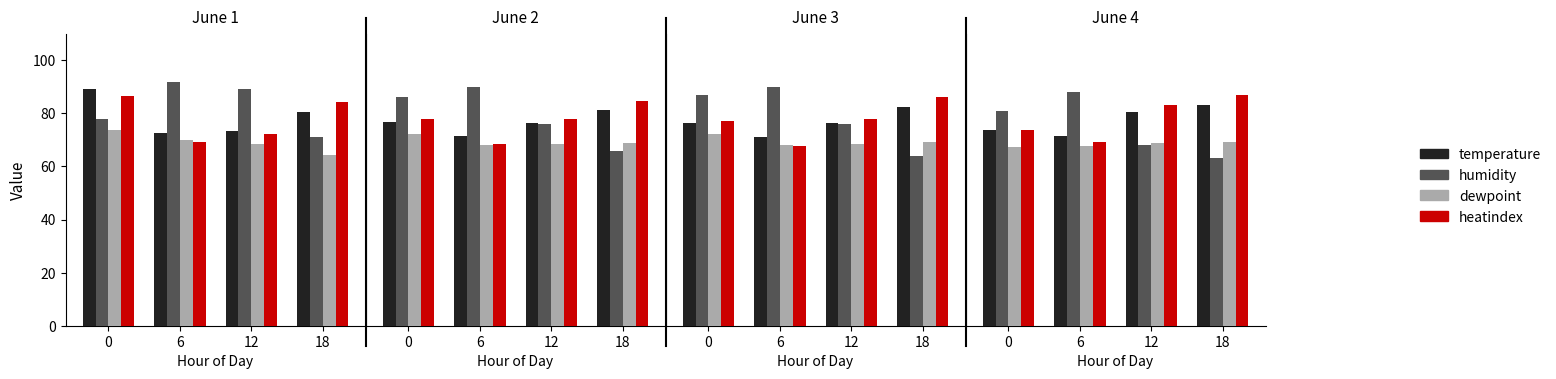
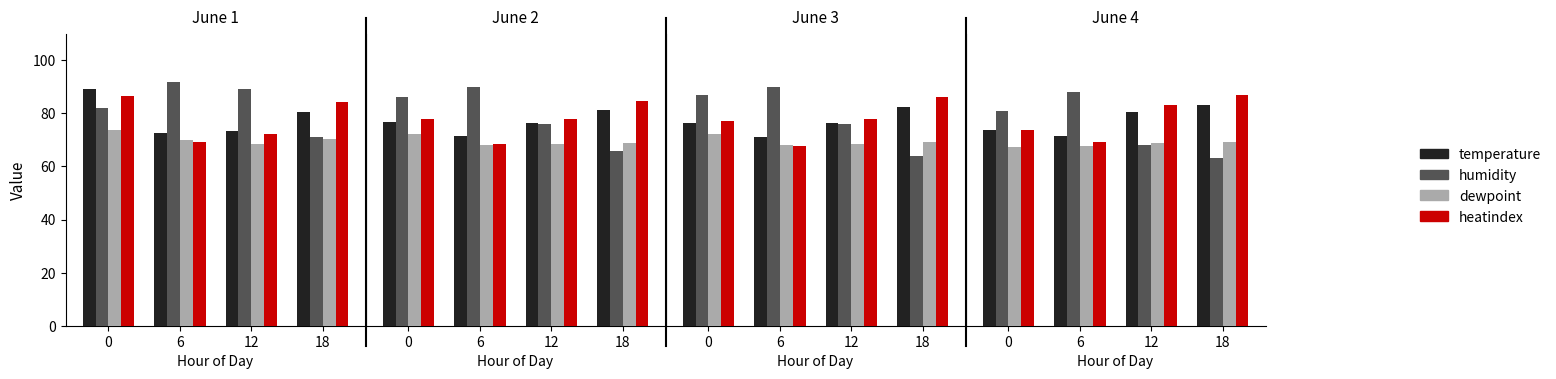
  {
    "June 1": {
      "temperature": {
        "0": 89,
        "6": 73,
        "12": 73,
        "18": 81
      },
      "humidity": {
-       "0": 78,
+       "0": 82,
        "6": 92,
        "12": 89,
        "18": 71
      },
      "dewpoint": {
        "0": 74,
        "6": 70,
        "12": 68,
-       "18": 64
+       "18": 70
      },
      "heatindex": {
        "0": 87,
        "6": 69,
        "12": 72,
        "18": 84
      }
    }
  }
